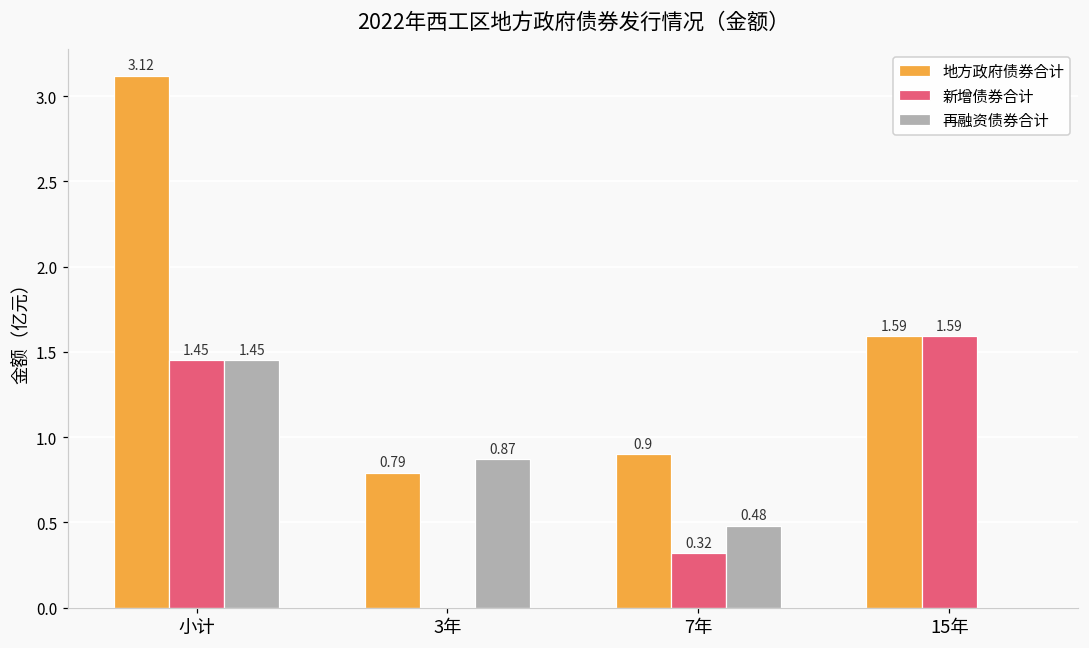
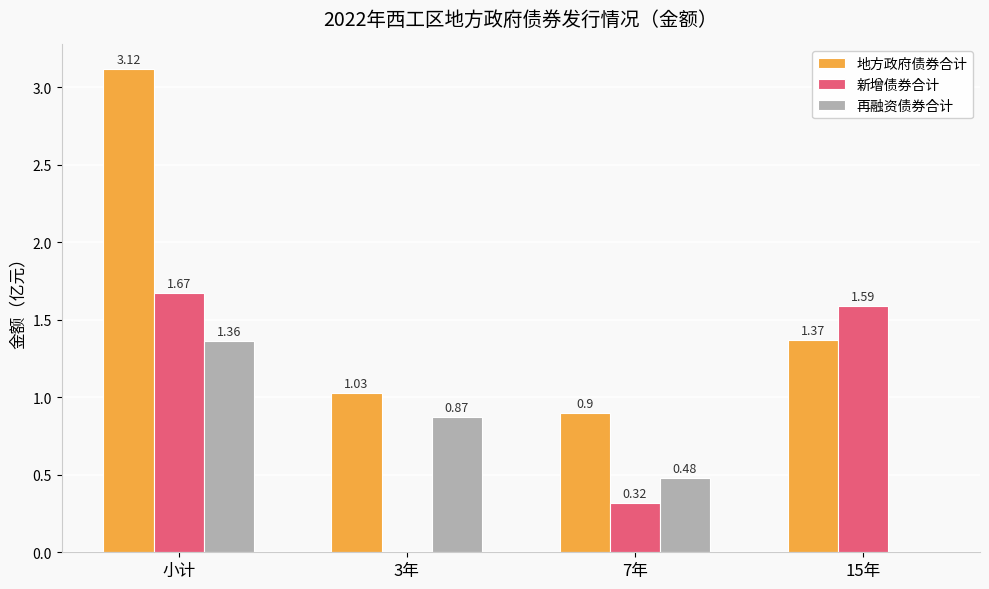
  {
    "地方政府债券合计": {
      "小计": 3.12,
-     "3年": 0.79,
+     "3年": 1.03,
      "7年": 0.9,
-     "15年": 1.59
+     "15年": 1.37
    },
    "新增债券合计": {
-     "小计": 1.45,
+     "小计": 1.67,
      "7年": 0.32,
      "15年": 1.59
    },
    "再融资债券合计": {
-     "小计": 1.45,
+     "小计": 1.36,
      "3年": 0.87,
      "7年": 0.48
    }
  }
